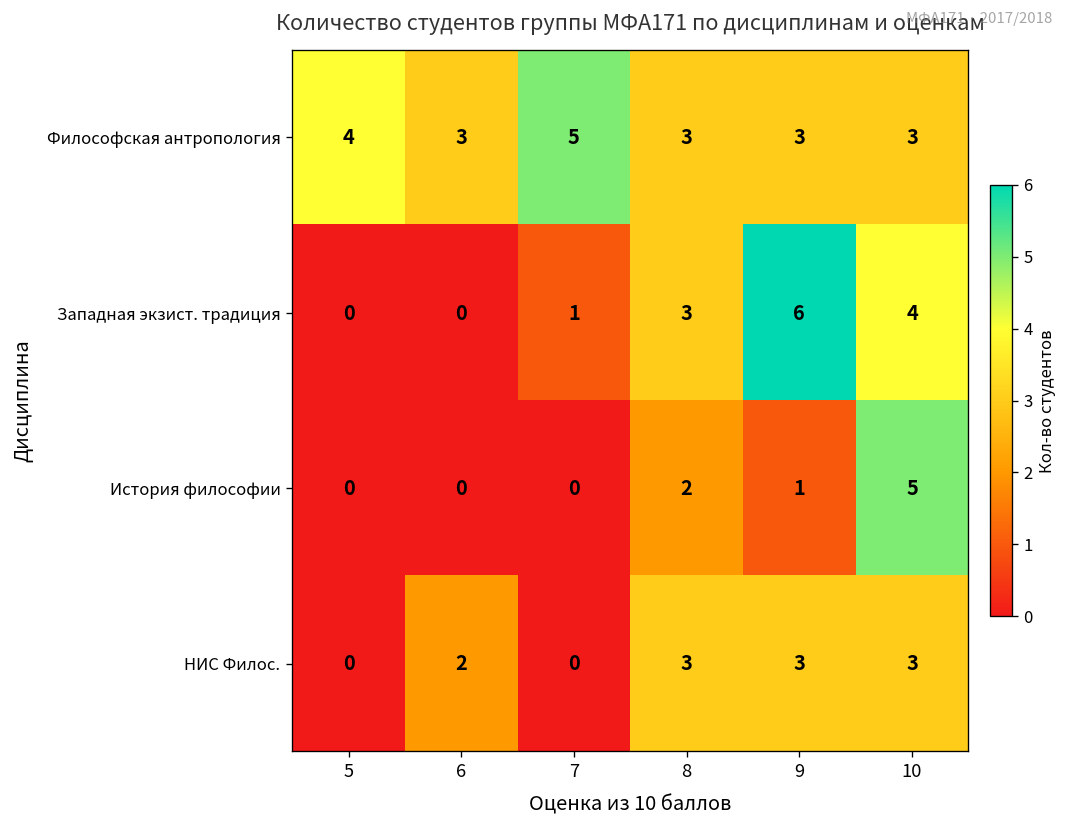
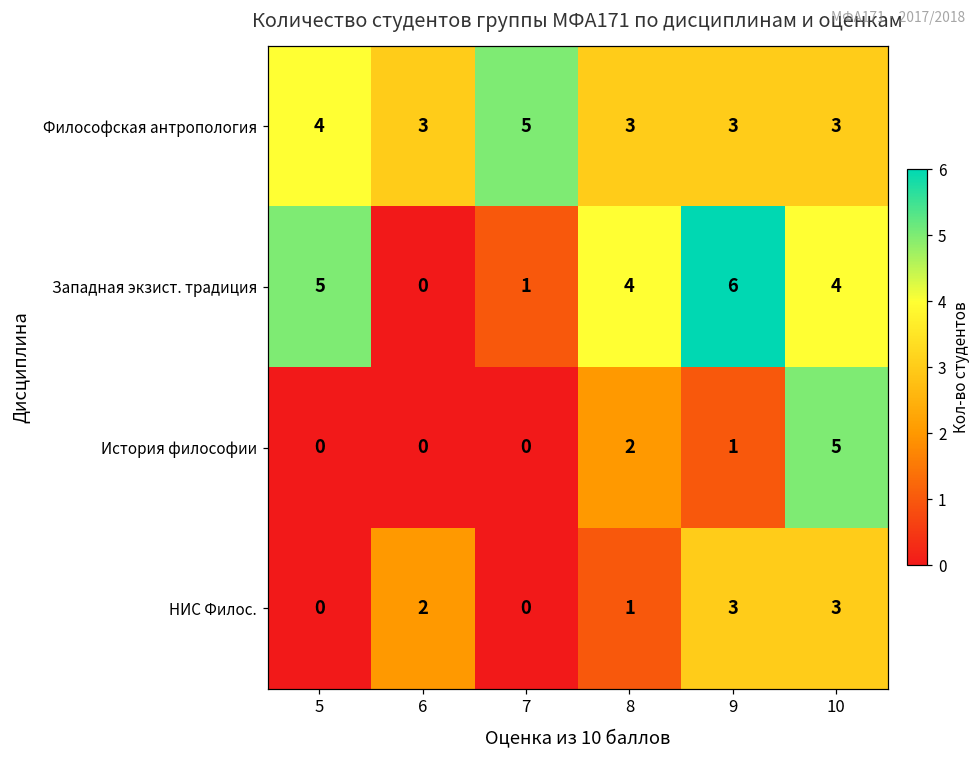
  {
    "Философская антропология": {
      "5": 4,
      "6": 3,
      "7": 5,
      "8": 3,
      "9": 3,
      "10": 3
    },
    "Западная экзист. традиция": {
-     "5": 0,
+     "5": 5,
      "6": 0,
      "7": 1,
-     "8": 3,
+     "8": 4,
      "9": 6,
      "10": 4
    },
    "История философии": {
      "5": 0,
      "6": 0,
      "7": 0,
      "8": 2,
      "9": 1,
      "10": 5
    },
    "НИС Филос.": {
      "5": 0,
      "6": 2,
      "7": 0,
-     "8": 3,
+     "8": 1,
      "9": 3,
      "10": 3
    }
  }
